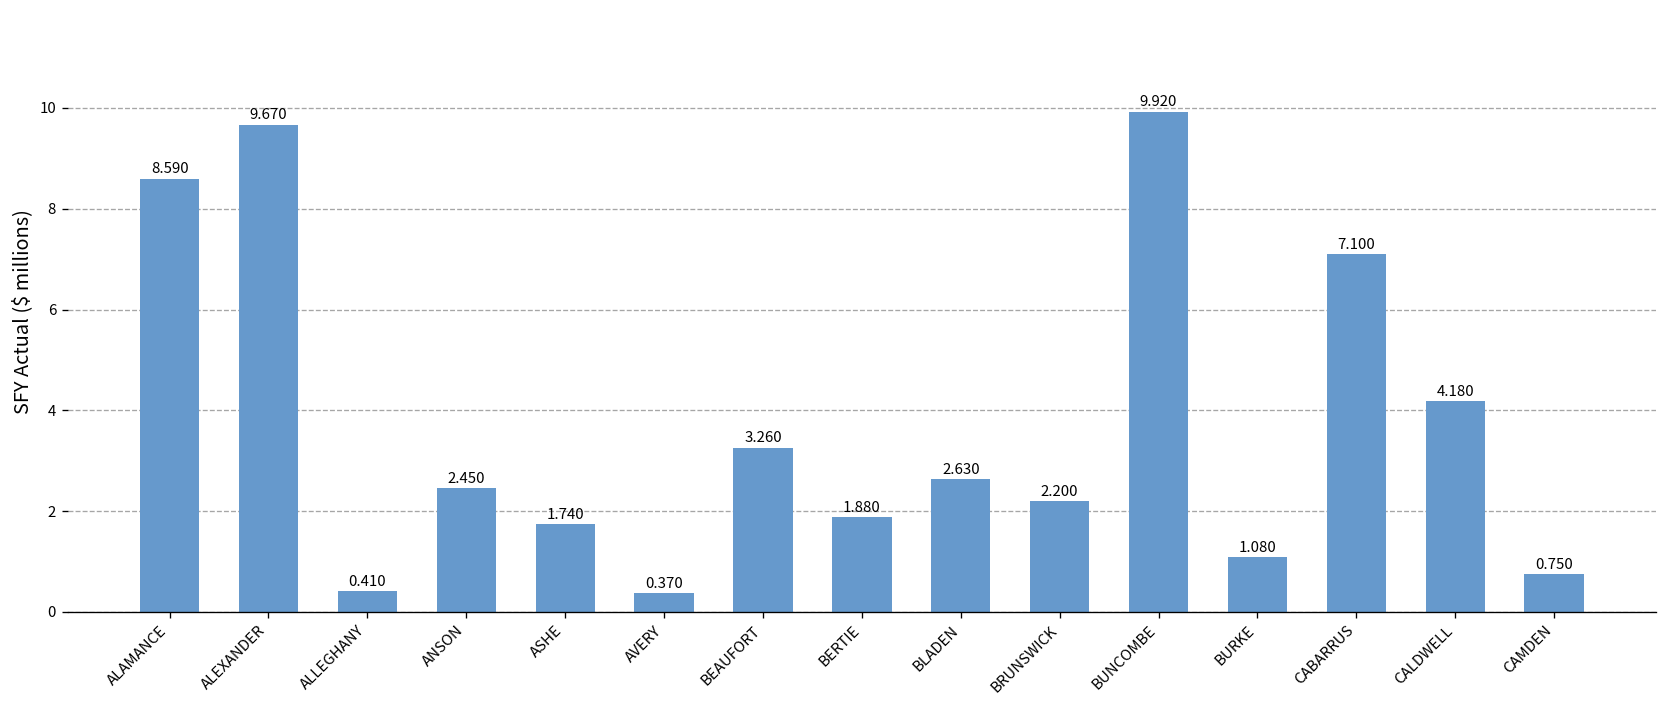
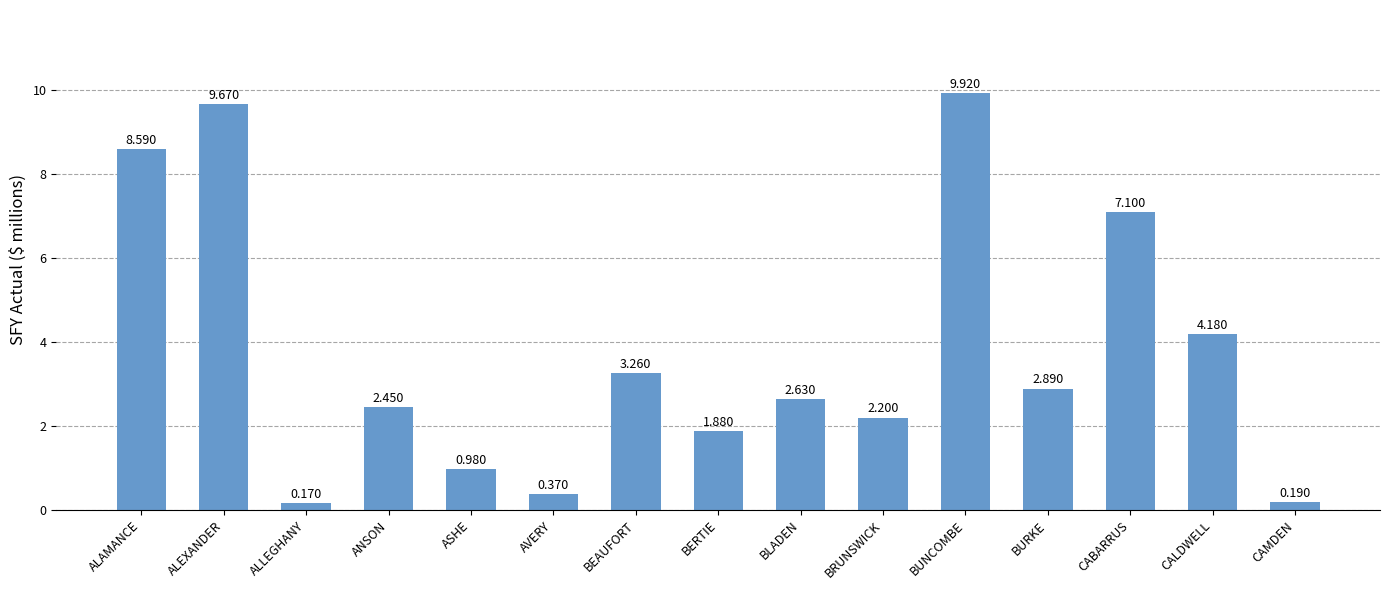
  {
    "ALAMANCE": 8.590,
    "ALEXANDER": 9.670,
-   "ALLEGHANY": 0.410,
+   "ALLEGHANY": 0.170,
    "ANSON": 2.450,
-   "ASHE": 1.740,
+   "ASHE": 0.980,
    "AVERY": 0.370,
    "BEAUFORT": 3.260,
    "BERTIE": 1.880,
    "BLADEN": 2.630,
    "BRUNSWICK": 2.200,
    "BUNCOMBE": 9.920,
-   "BURKE": 1.080,
+   "BURKE": 2.890,
    "CABARRUS": 7.100,
    "CALDWELL": 4.180,
-   "CAMDEN": 0.750
+   "CAMDEN": 0.190
  }
